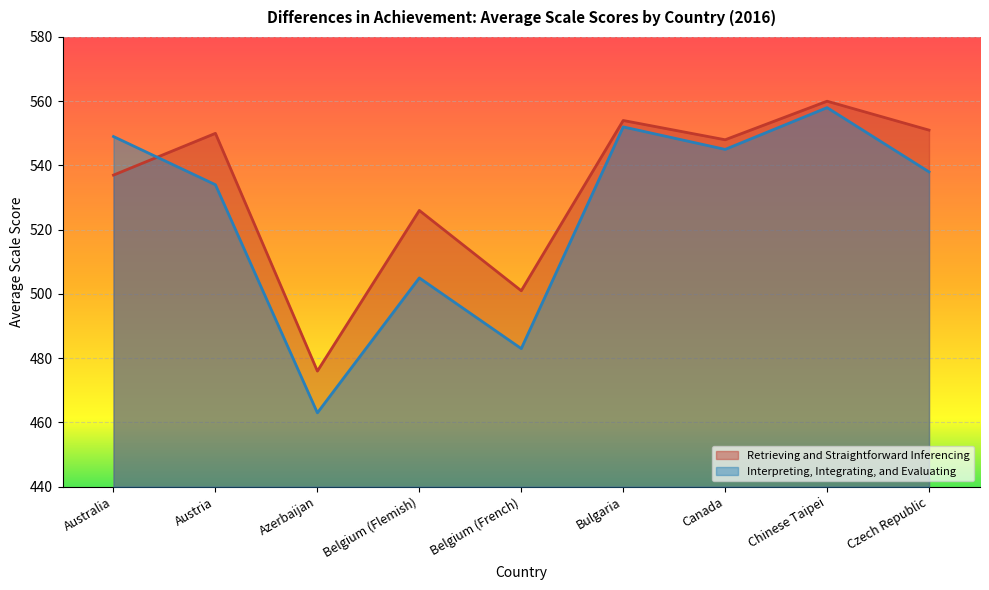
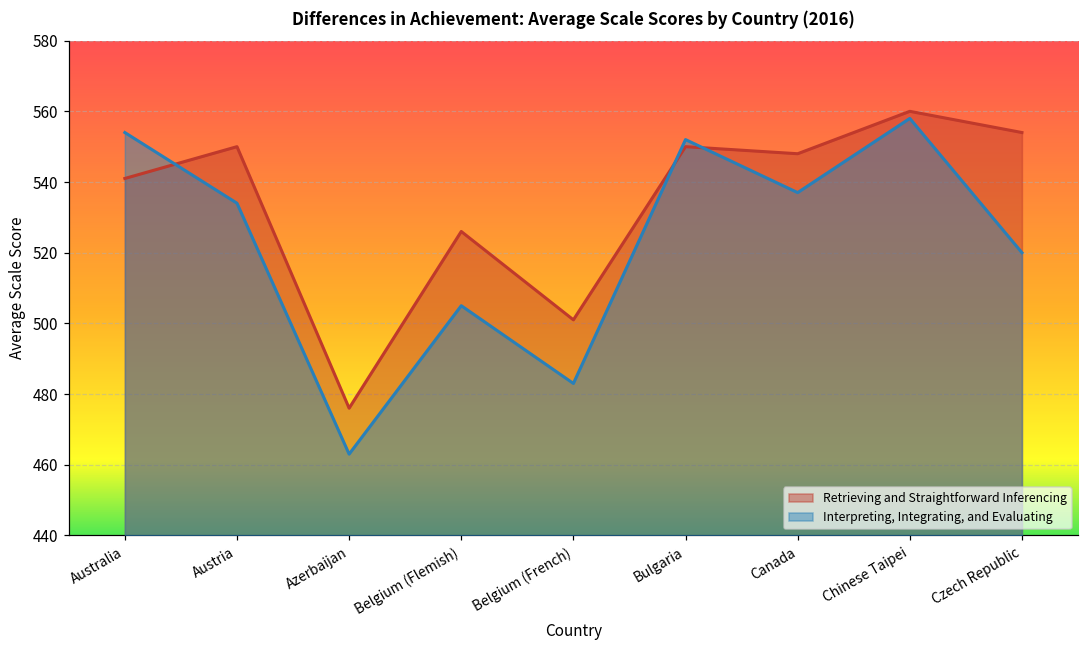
  {
    "Retrieving and Straightforward Inferencing": {
-     "Australia": 537,
+     "Australia": 541,
      "Austria": 550,
      "Azerbaijan": 476,
      "Belgium (Flemish)": 526,
      "Belgium (French)": 501,
-     "Bulgaria": 554,
+     "Bulgaria": 550,
      "Canada": 548,
      "Chinese Taipei": 560,
-     "Czech Republic": 551
+     "Czech Republic": 554
    },
    "Interpreting, Integrating, and Evaluating": {
-     "Australia": 549,
+     "Australia": 554,
      "Austria": 534,
      "Azerbaijan": 463,
      "Belgium (Flemish)": 505,
      "Belgium (French)": 483,
      "Bulgaria": 552,
-     "Canada": 545,
+     "Canada": 537,
      "Chinese Taipei": 558,
-     "Czech Republic": 538
+     "Czech Republic": 520
    }
  }
